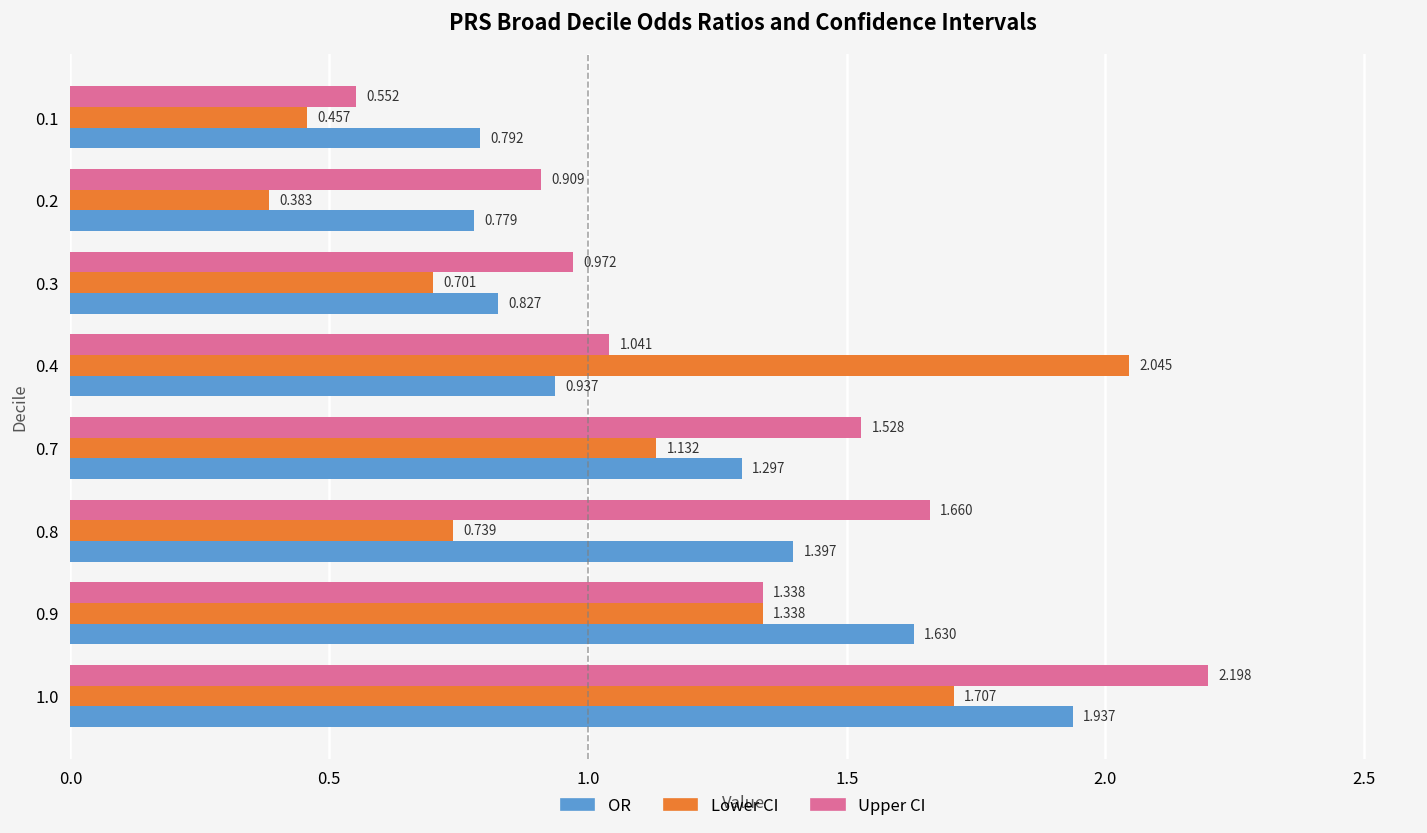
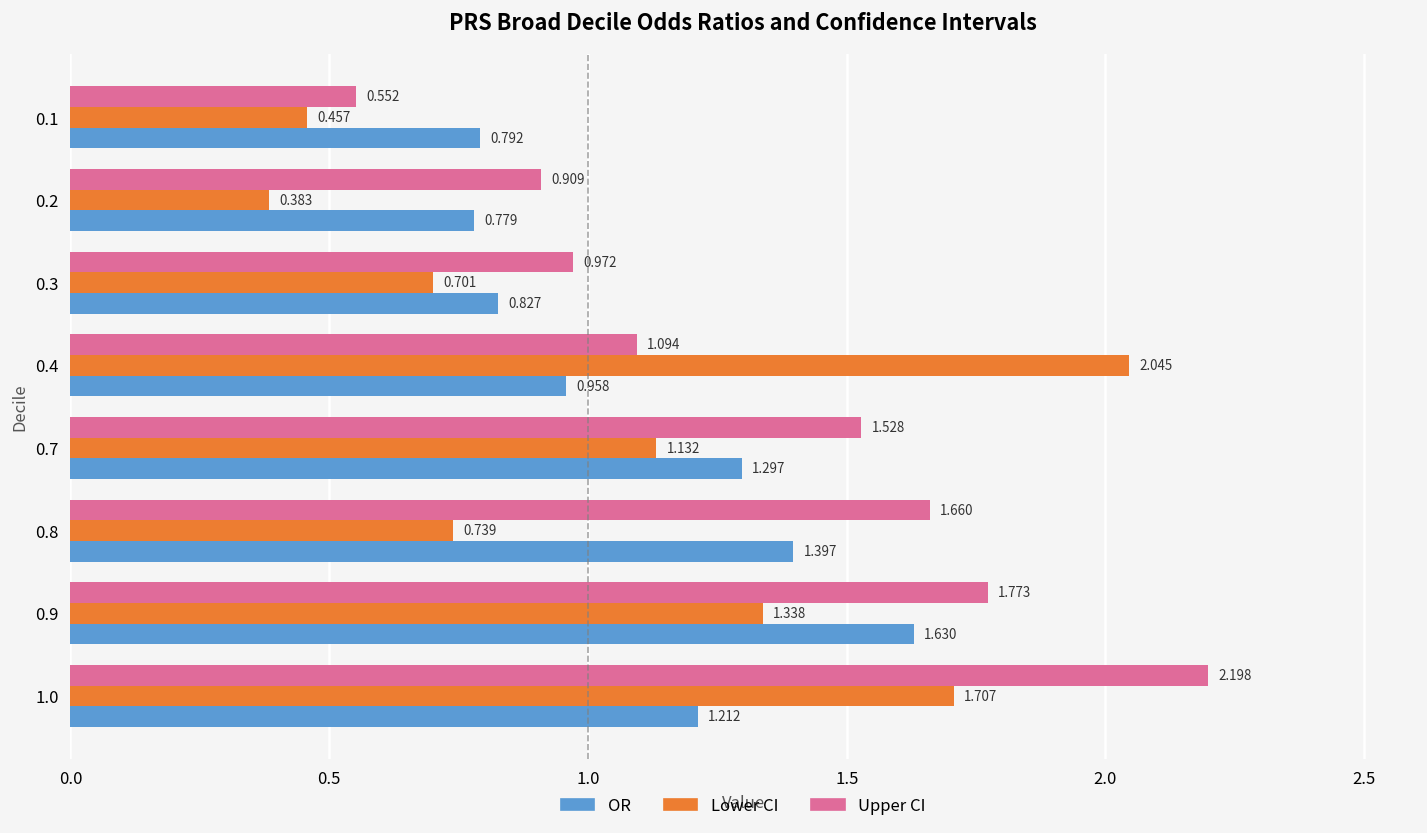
  {
    "OR": {
      "0.1": 0.792,
      "0.2": 0.779,
      "0.3": 0.827,
-     "0.4": 0.937,
+     "0.4": 0.958,
      "0.7": 1.297,
      "0.8": 1.397,
      "0.9": 1.630,
-     "1.0": 1.937
+     "1.0": 1.212
    },
    "Lower CI": {
      "0.1": 0.457,
      "0.2": 0.383,
      "0.3": 0.701,
      "0.4": 2.045,
      "0.7": 1.132,
      "0.8": 0.739,
      "0.9": 1.338,
      "1.0": 1.707
    },
    "Upper CI": {
      "0.1": 0.552,
      "0.2": 0.909,
      "0.3": 0.972,
-     "0.4": 1.041,
+     "0.4": 1.094,
      "0.7": 1.528,
      "0.8": 1.660,
-     "0.9": 1.338,
+     "0.9": 1.773,
      "1.0": 2.198
    }
  }
